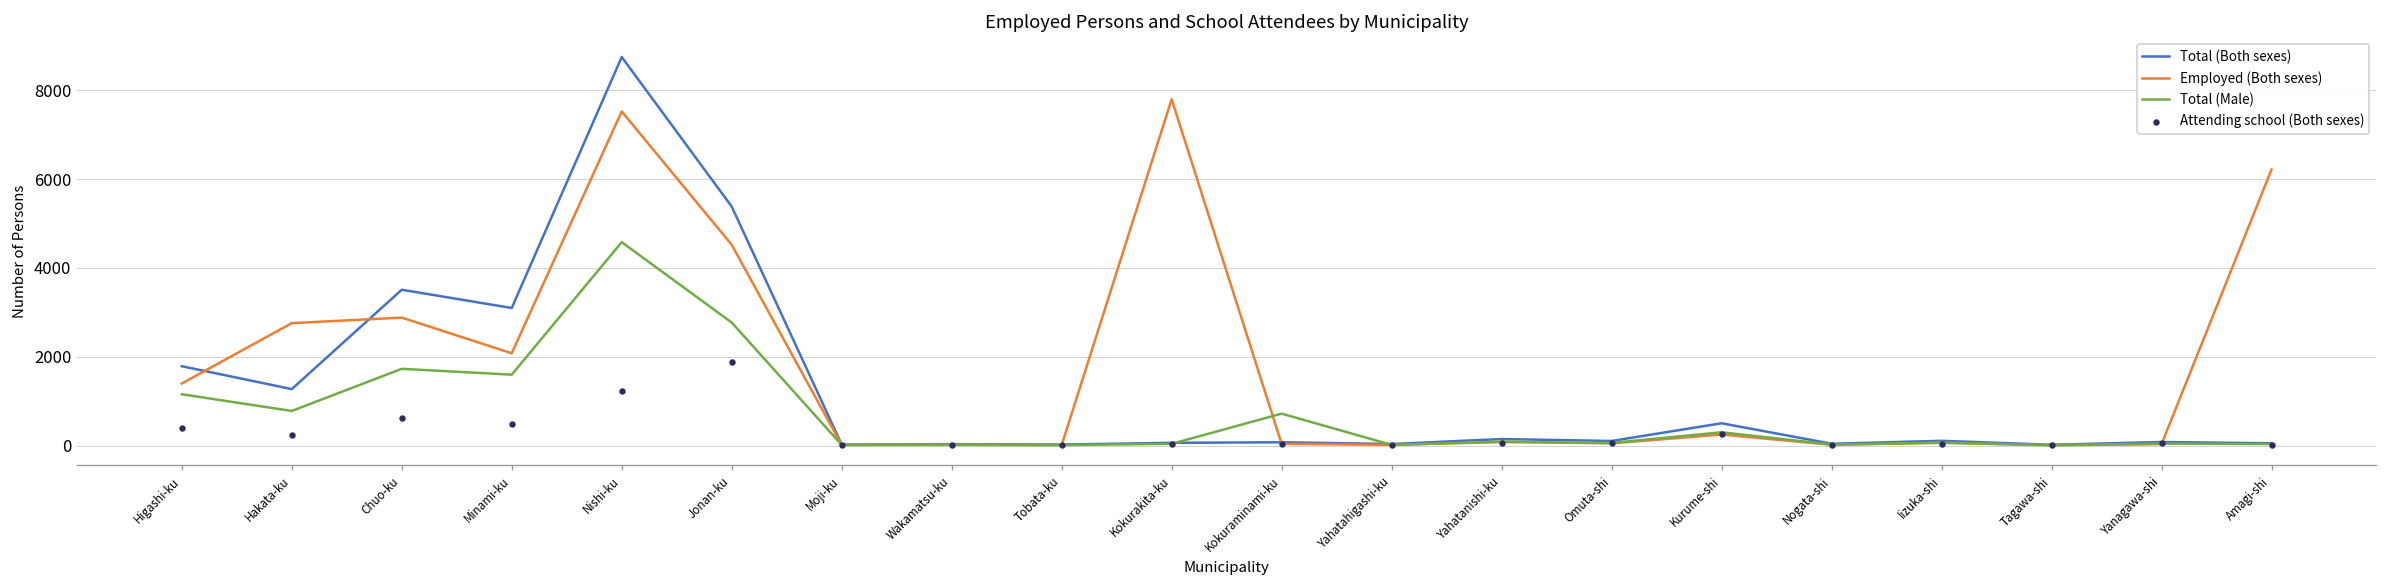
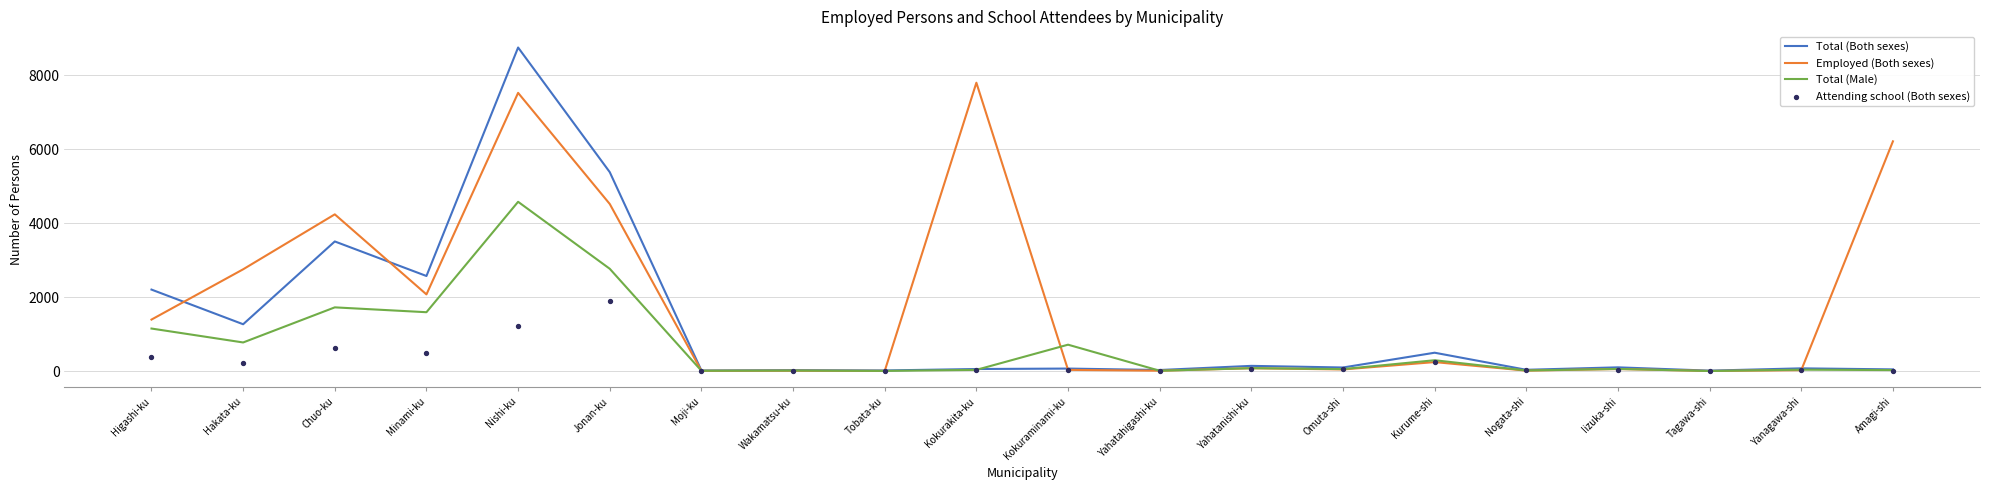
  {
    "Total (Both sexes)": {
-     "Higashi-ku": 1800,
+     "Higashi-ku": 2200,
      "Hakata-ku": 1300,
      "Chuo-ku": 3500,
-     "Minami-ku": 3100,
+     "Minami-ku": 2600,
      "Nishi-ku": 8700,
      "Jonan-ku": 5400,
      "Kurume-shi": 500
    },
    "Employed (Both sexes)": {
      "Higashi-ku": 1400,
      "Hakata-ku": 2800,
-     "Chuo-ku": 2900,
+     "Chuo-ku": 4200,
      "Minami-ku": 2100,
      "Nishi-ku": 7500,
      "Jonan-ku": 4500,
      "Kokurakita-ku": 7800,
      "Amagi-shi": 6200
    },
    "Total (Male)": {
      "Higashi-ku": 1200,
      "Hakata-ku": 800,
      "Chuo-ku": 1700,
      "Minami-ku": 1600,
      "Nishi-ku": 4600,
      "Jonan-ku": 2800,
      "Kokuraminami-ku": 700
    }
  }
